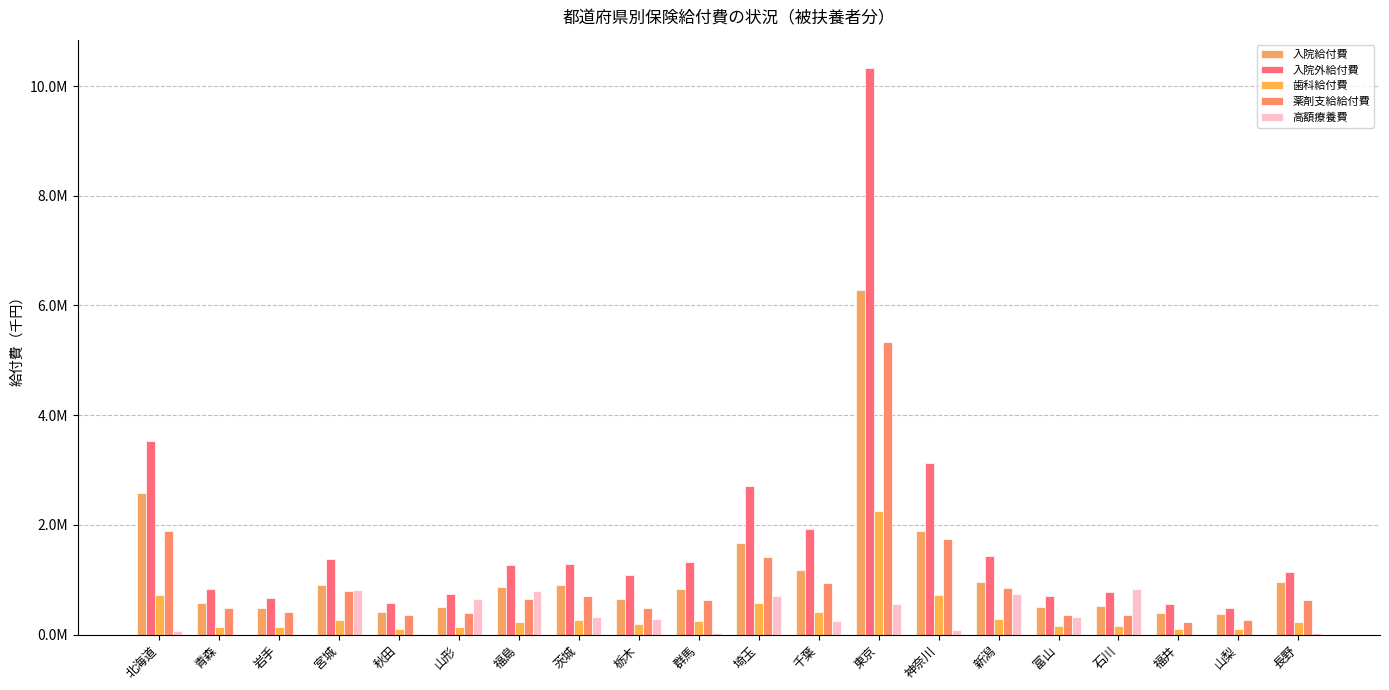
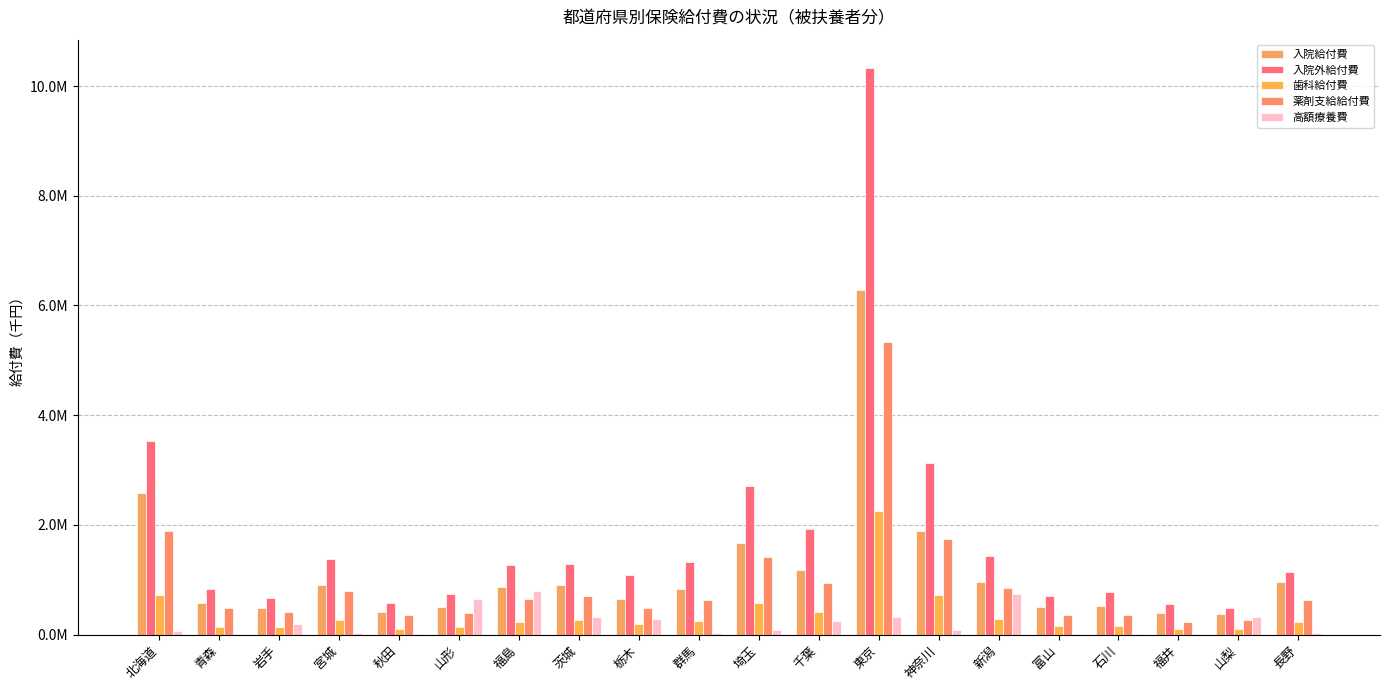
  {
    "高額療養費": {
      "北海道": 100000,
-     "岩手": 0,
-     "宮城": 800000,
+     "岩手": 200000,
+     "宮城": 0,
      "山形": 700000,
      "福島": 800000,
      "茨城": 300000,
      "栃木": 300000,
-     "埼玉": 700000,
+     "埼玉": 100000,
      "千葉": 200000,
-     "東京": 600000,
+     "東京": 300000,
      "神奈川": 100000,
      "新潟": 700000,
-     "富山": 300000,
-     "石川": 800000,
-     "山梨": 0
+     "富山": 0,
+     "石川": 0,
+     "山梨": 300000
    }
  }
